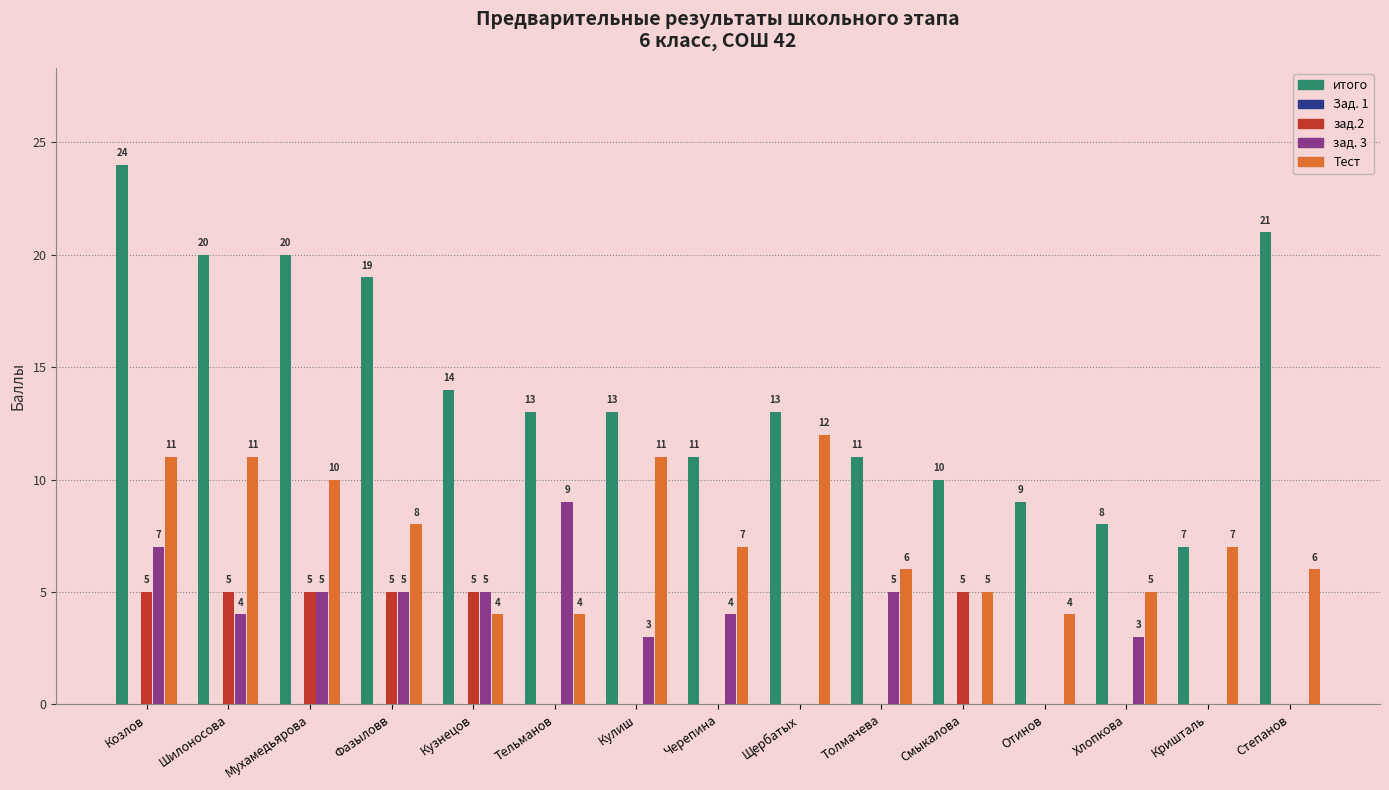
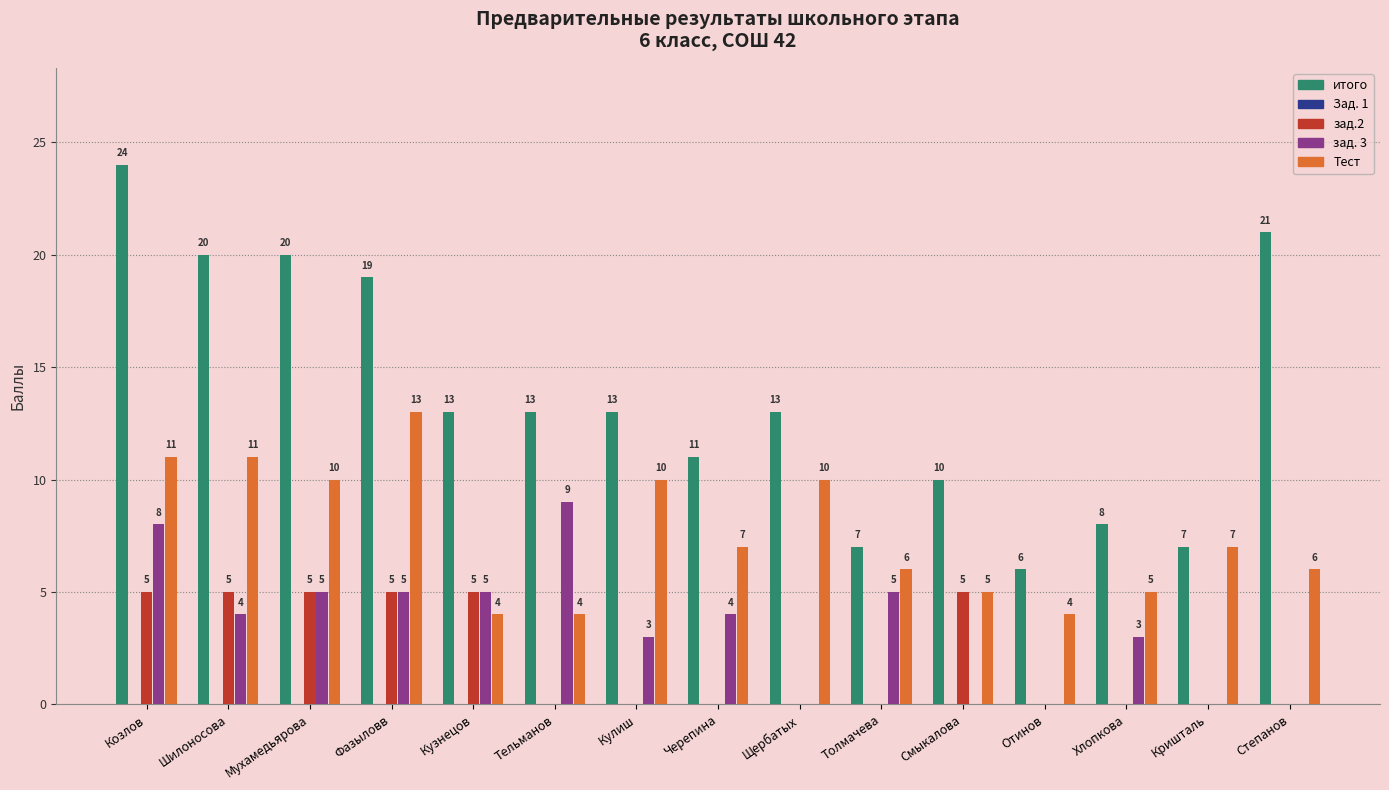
  {
    "итого": {
      "Козлов": 24,
      "Шилоносова": 20,
      "Мухамедьярова": 20,
      "Фазыловв": 19,
-     "Кузнецов": 14,
+     "Кузнецов": 13,
      "Тельманов": 13,
      "Кулиш": 13,
      "Черепина": 11,
      "Щербатых": 13,
-     "Толмачева": 11,
+     "Толмачева": 7,
      "Смыкалова": 10,
-     "Отинов": 9,
+     "Отинов": 6,
      "Хлопкова": 8,
      "Кришталь": 7,
      "Степанов": 21
    },
    "Зад. 1": {
      "Козлов": 0.0,
      "Шилоносова": 0.0,
      "Мухамедьярова": 0.0,
      "Фазыловв": 0.0,
      "Кузнецов": 0.0,
      "Тельманов": 0.0,
      "Кулиш": 0.0,
      "Черепина": 0.0,
      "Щербатых": 0.0,
      "Толмачева": 0.0,
      "Смыкалова": 0.0,
      "Отинов": 0.0,
      "Хлопкова": 0.0,
      "Кришталь": 0.0,
      "Степанов": 0.0
    },
    "зад.2": {
      "Козлов": 5,
      "Шилоносова": 5,
      "Мухамедьярова": 5,
      "Фазыловв": 5,
      "Кузнецов": 5,
      "Смыкалова": 5
    },
    "зад. 3": {
-     "Козлов": 7,
+     "Козлов": 8,
      "Шилоносова": 4,
      "Мухамедьярова": 5,
      "Фазыловв": 5,
      "Кузнецов": 5,
      "Тельманов": 9,
      "Кулиш": 3,
      "Черепина": 4,
      "Толмачева": 5,
      "Хлопкова": 3
    },
    "Тест": {
      "Козлов": 11,
      "Шилоносова": 11,
      "Мухамедьярова": 10,
-     "Фазыловв": 8,
+     "Фазыловв": 13,
      "Кузнецов": 4,
      "Тельманов": 4,
-     "Кулиш": 11,
+     "Кулиш": 10,
      "Черепина": 7,
-     "Щербатых": 12,
+     "Щербатых": 10,
      "Толмачева": 6,
      "Смыкалова": 5,
      "Отинов": 4,
      "Хлопкова": 5,
      "Кришталь": 7,
      "Степанов": 6
    }
  }
